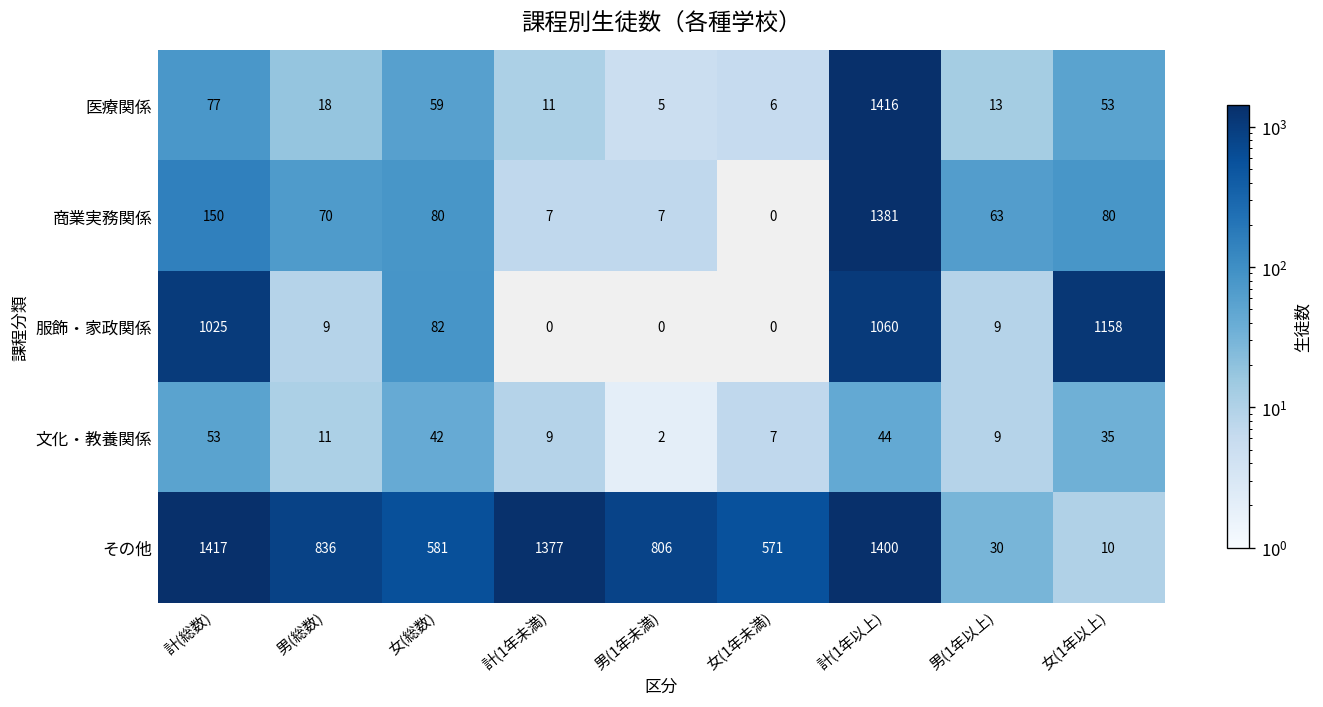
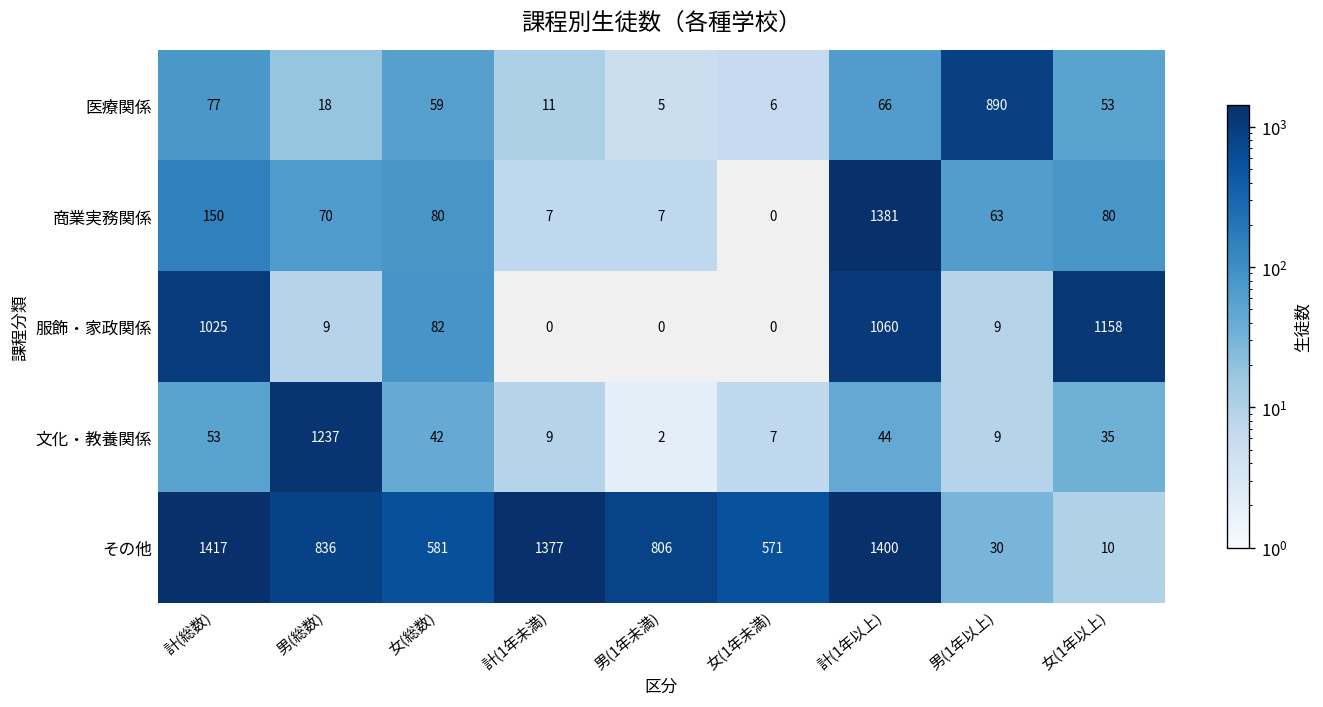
  {
    "医療関係": {
      "計(総数)": 77,
      "男(総数)": 18,
      "女(総数)": 59,
      "計(1年未満)": 11,
      "男(1年未満)": 5,
      "女(1年未満)": 6,
-     "計(1年以上)": 1416,
-     "男(1年以上)": 13,
+     "計(1年以上)": 66,
+     "男(1年以上)": 890,
      "女(1年以上)": 53
    },
    "商業実務関係": {
      "計(総数)": 150,
      "男(総数)": 70,
      "女(総数)": 80,
      "計(1年未満)": 7,
      "男(1年未満)": 7,
      "女(1年未満)": 0,
      "計(1年以上)": 1381,
      "男(1年以上)": 63,
      "女(1年以上)": 80
    },
    "服飾・家政関係": {
      "計(総数)": 1025,
      "男(総数)": 9,
      "女(総数)": 82,
      "計(1年未満)": 0,
      "男(1年未満)": 0,
      "女(1年未満)": 0,
      "計(1年以上)": 1060,
      "男(1年以上)": 9,
      "女(1年以上)": 1158
    },
    "文化・教養関係": {
      "計(総数)": 53,
-     "男(総数)": 11,
+     "男(総数)": 1237,
      "女(総数)": 42,
      "計(1年未満)": 9,
      "男(1年未満)": 2,
      "女(1年未満)": 7,
      "計(1年以上)": 44,
      "男(1年以上)": 9,
      "女(1年以上)": 35
    },
    "その他": {
      "計(総数)": 1417,
      "男(総数)": 836,
      "女(総数)": 581,
      "計(1年未満)": 1377,
      "男(1年未満)": 806,
      "女(1年未満)": 571,
      "計(1年以上)": 1400,
      "男(1年以上)": 30,
      "女(1年以上)": 10
    }
  }
